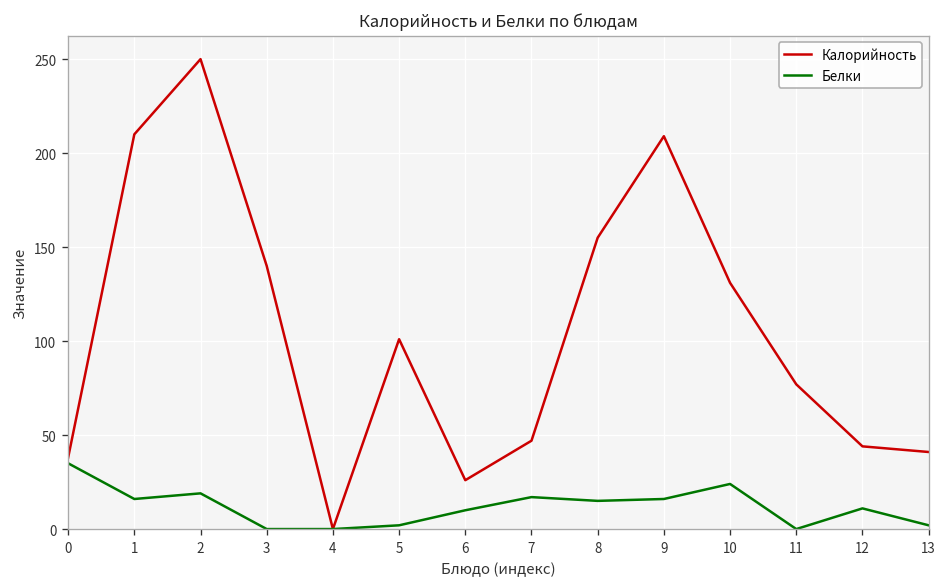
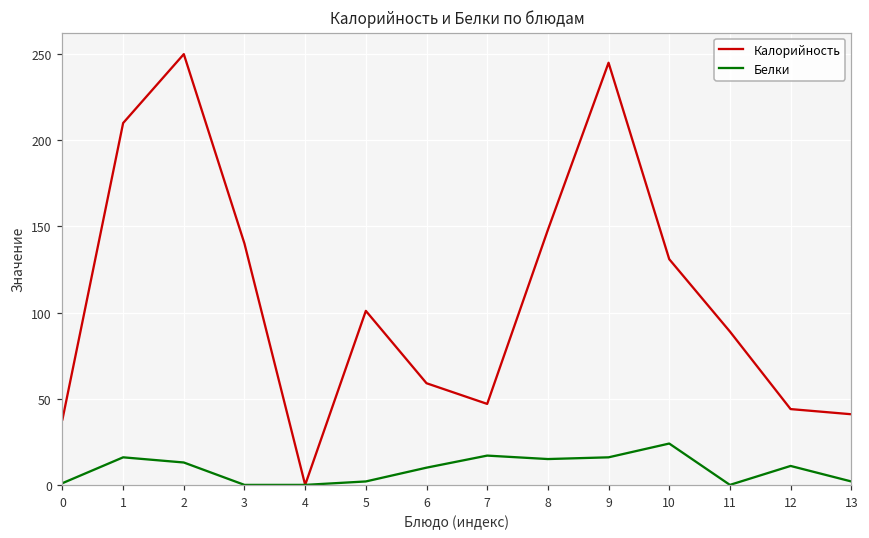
  {
    "Калорийность": {
      "0": 38,
      "1": 210,
      "2": 250,
      "3": 140,
      "5": 101,
-     "6": 26,
+     "6": 59,
      "7": 47,
-     "8": 155,
-     "9": 209,
+     "8": 148,
+     "9": 245,
      "10": 131,
-     "11": 77,
+     "11": 89,
      "12": 44,
      "13": 41
    },
    "Белки": {
-     "0": 35,
+     "0": 1,
      "1": 16,
-     "2": 19,
+     "2": 13,
      "3": 0,
      "5": 2,
      "6": 10,
      "7": 17,
      "8": 15,
      "9": 16,
      "10": 24,
      "11": 0,
      "12": 11,
      "13": 2
    }
  }
